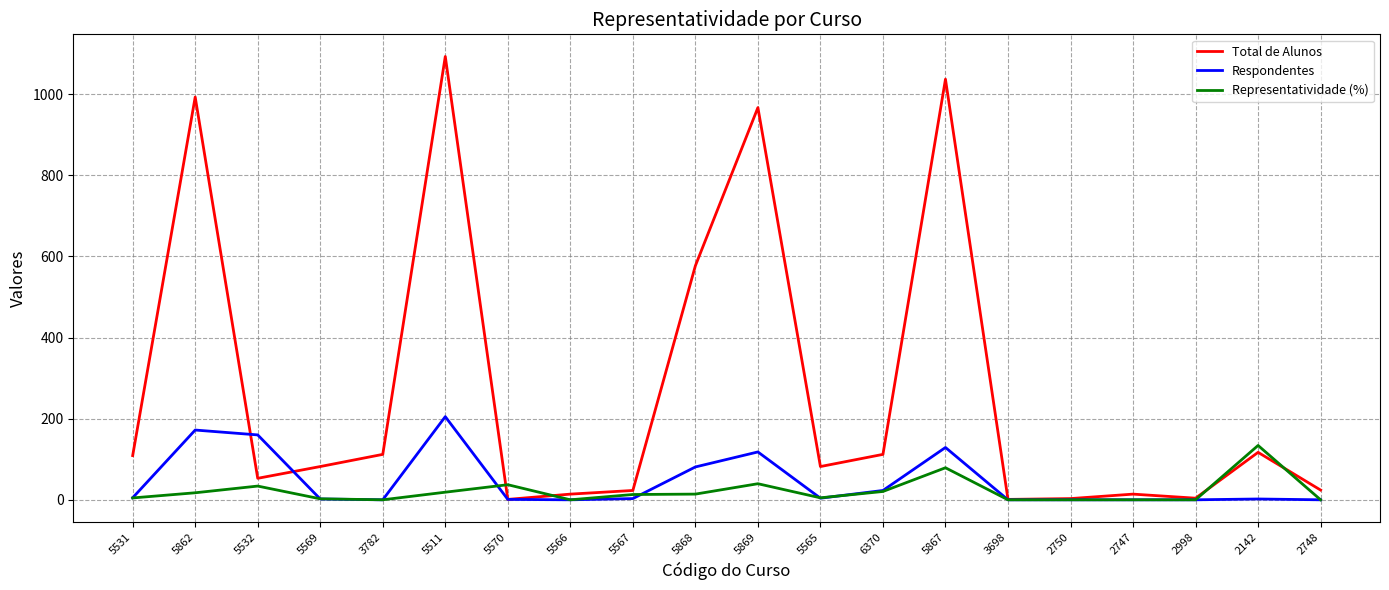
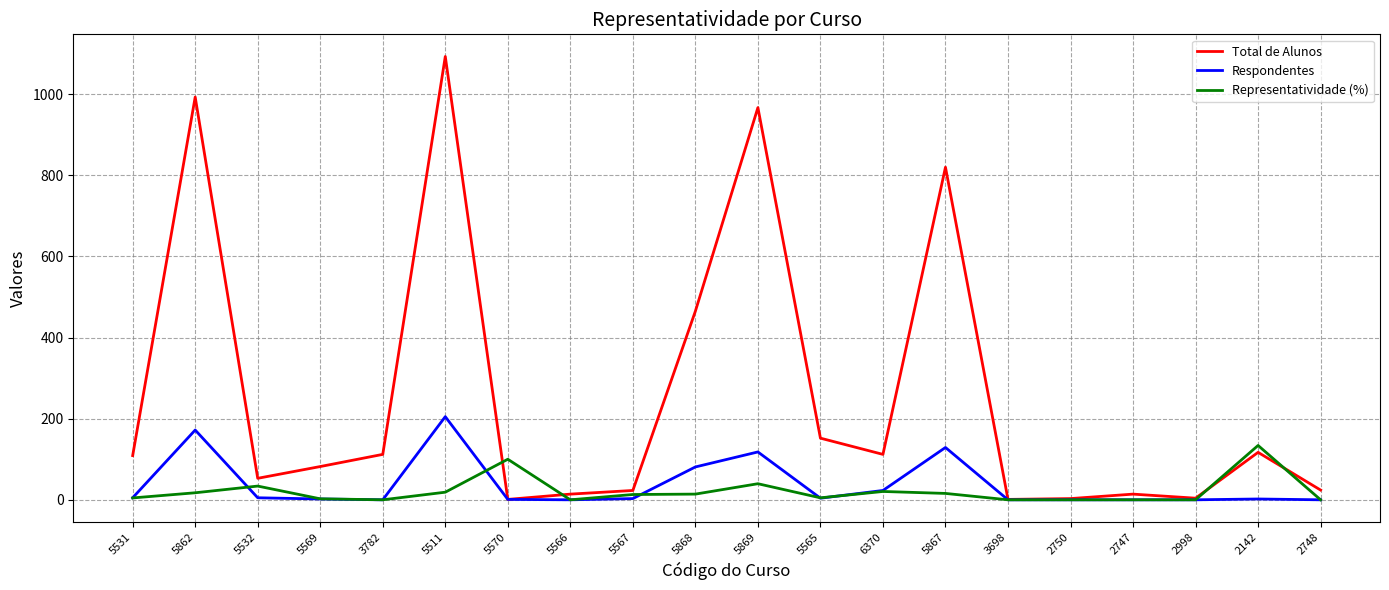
  {
    "Total de Alunos": {
      "5531": 110,
      "5862": 990,
      "5532": 50,
      "5569": 80,
      "3782": 110,
      "5511": 1090,
      "5566": 10,
      "5567": 20,
-     "5868": 580,
+     "5868": 470,
      "5869": 970,
-     "5565": 80,
+     "5565": 150,
      "6370": 110,
-     "5867": 1040,
+     "5867": 820,
      "2747": 10,
      "2142": 120,
      "2748": 20
    },
    "Respondentes": {
      "5862": 170,
-     "5532": 160,
+     "5532": 10,
      "5511": 210,
      "5567": 0,
      "5868": 80,
      "5869": 120,
      "5867": 130,
      "2142": 0
    },
    "Representatividade (%)": {
      "5862": 20,
      "5532": 30,
      "5511": 20,
-     "5570": 40,
+     "5570": 100,
      "5567": 10,
      "5868": 10,
      "5869": 40,
-     "5867": 80,
+     "5867": 20,
      "2142": 130
    }
  }
